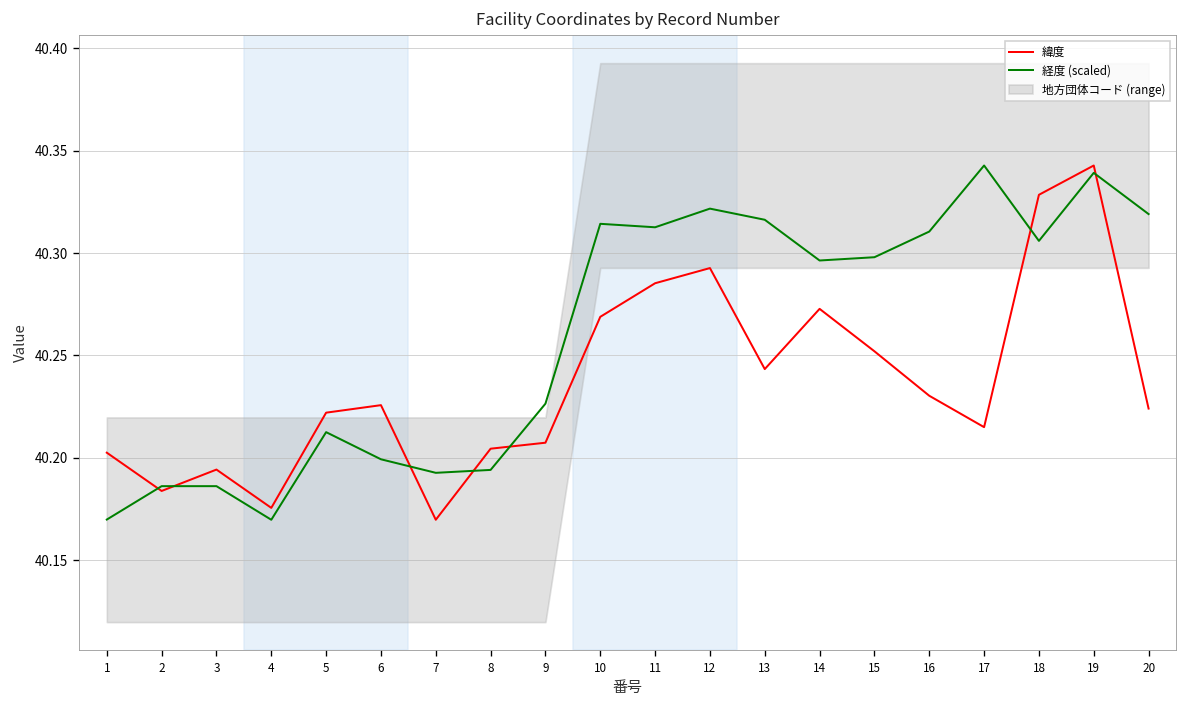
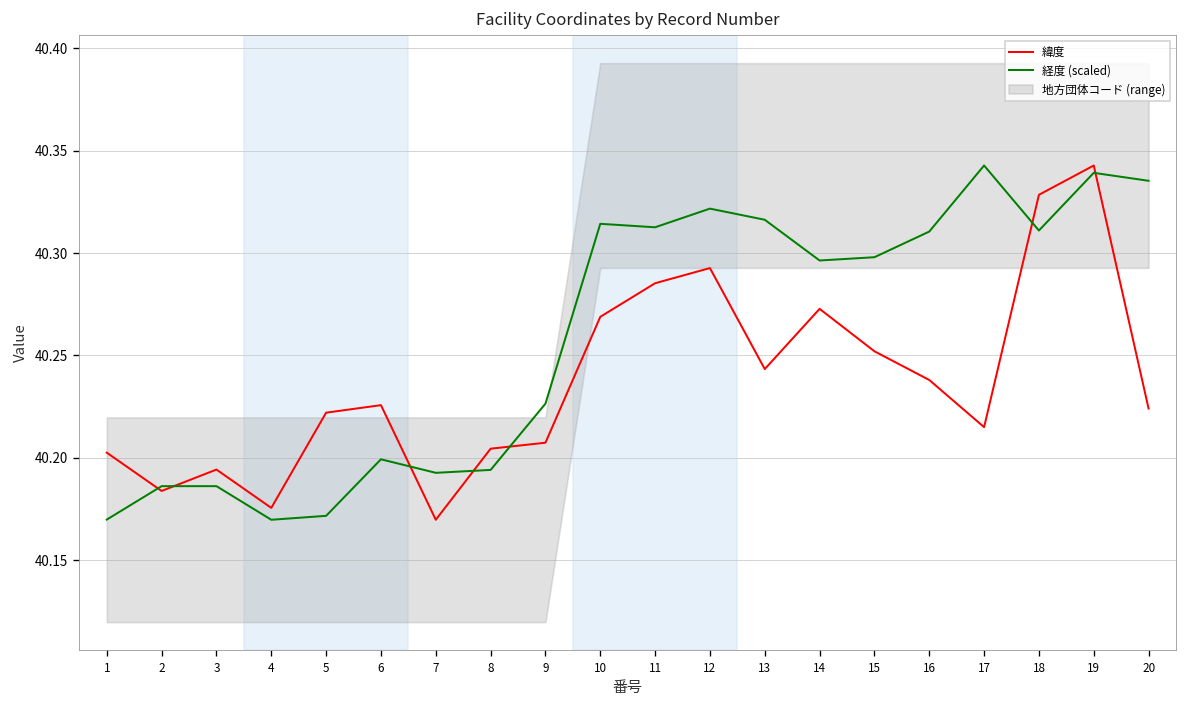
  {
    "緯度": {
      "1": 40.203,
      "2": 40.184,
      "3": 40.194,
      "4": 40.176,
      "5": 40.222,
      "6": 40.226,
      "7": 40.170,
      "8": 40.204,
      "9": 40.207,
      "10": 40.269,
      "11": 40.285,
      "12": 40.293,
      "13": 40.243,
      "14": 40.273,
      "15": 40.252,
-     "16": 40.230,
+     "16": 40.238,
      "17": 40.215,
      "18": 40.328,
      "19": 40.343,
      "20": 40.224
    },
    "経度 (scaled)": {
      "1": 40.170,
      "2": 40.186,
      "3": 40.186,
      "4": 40.170,
-     "5": 40.213,
+     "5": 40.172,
      "6": 40.199,
      "7": 40.193,
      "8": 40.194,
      "9": 40.226,
      "10": 40.314,
      "11": 40.313,
      "12": 40.322,
      "13": 40.316,
      "14": 40.296,
      "15": 40.298,
      "16": 40.311,
      "17": 40.343,
-     "18": 40.306,
+     "18": 40.311,
      "19": 40.339,
-     "20": 40.319
+     "20": 40.335
    }
  }
